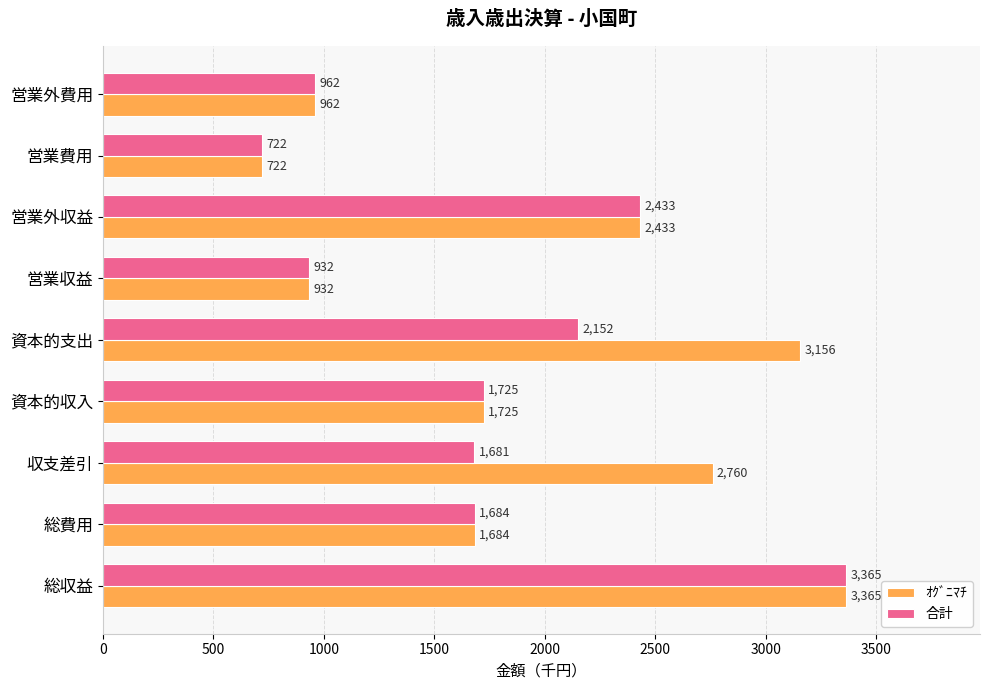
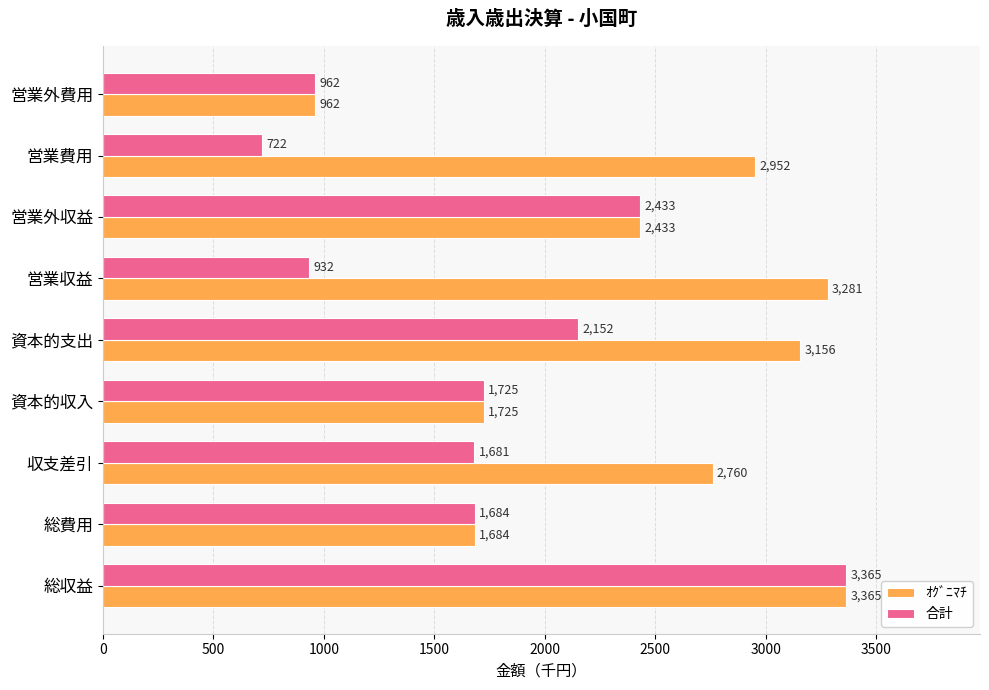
  {
    "ｵｸﾞﾆﾏﾁ": {
      "営業外費用": "962",
-     "営業費用": "722",
+     "営業費用": "2,952",
      "営業外収益": "2,433",
-     "営業収益": "932",
+     "営業収益": "3,281",
      "資本的支出": "3,156",
      "資本的収入": "1,725",
      "収支差引": "2,760",
      "総費用": "1,684"
    },
    "合計": {
      "営業外費用": "962",
      "営業費用": "722",
      "営業外収益": "2,433",
      "営業収益": "932",
      "資本的支出": "2,152",
      "資本的収入": "1,725",
      "収支差引": "1,681",
      "総費用": "1,684"
    }
  }
